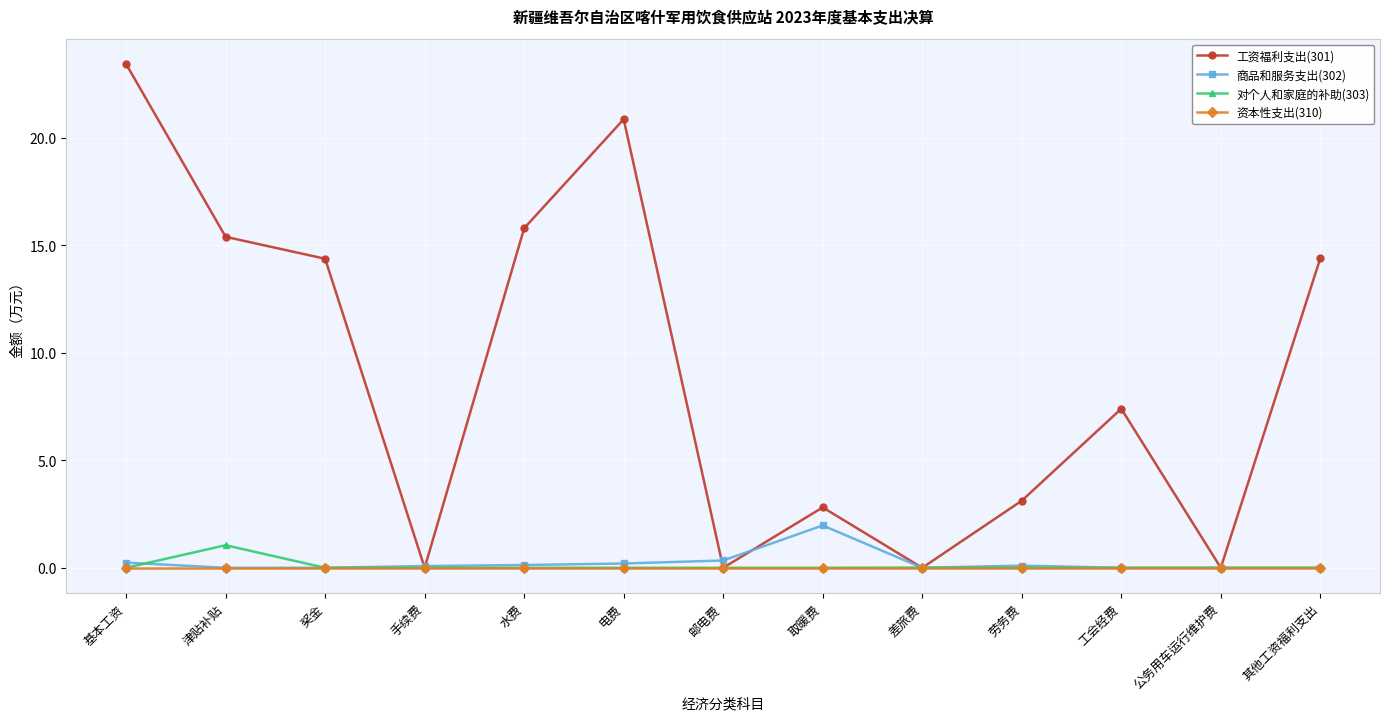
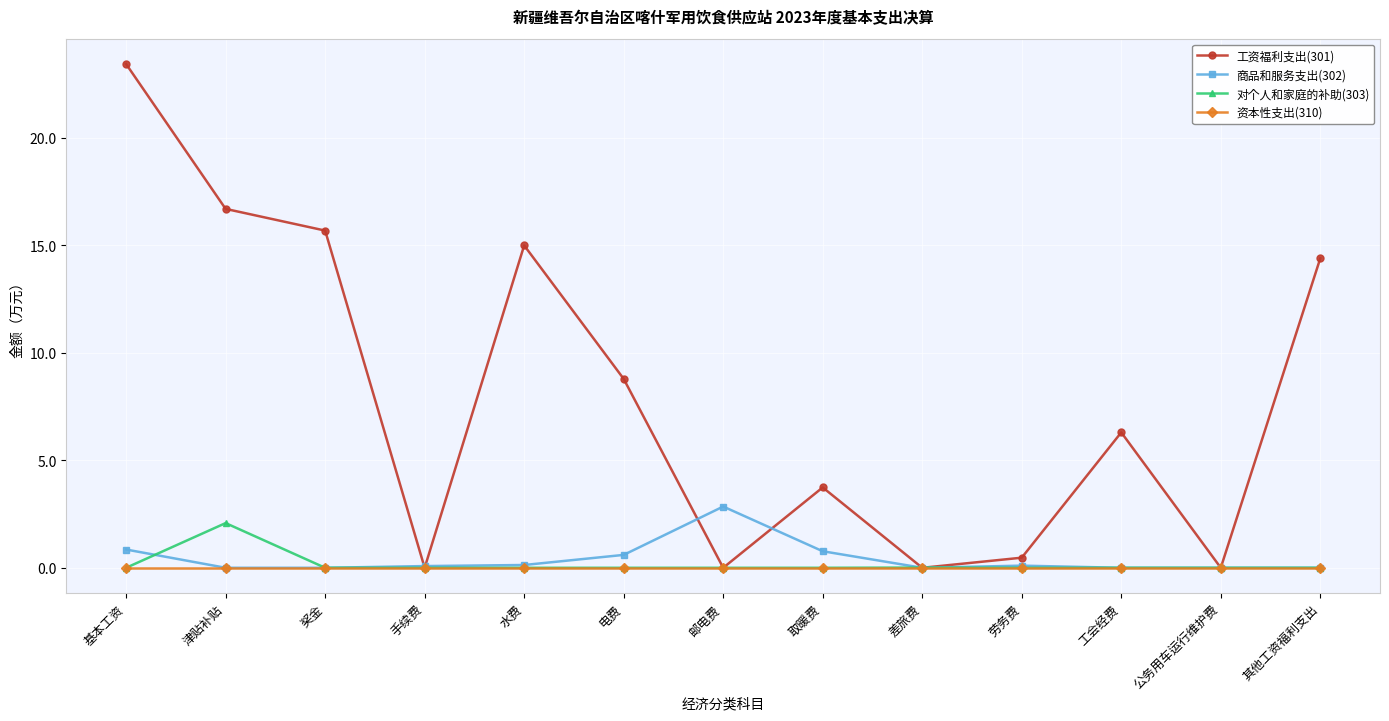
  {
    "工资福利支出(301)": {
      "基本工资": 23.4,
-     "津贴补贴": 15.4,
-     "奖金": 14.4,
-     "水费": 15.8,
-     "电费": 20.9,
-     "取暖费": 2.8,
-     "劳务费": 3.1,
-     "工会经费": 7.4,
+     "津贴补贴": 16.7,
+     "奖金": 15.7,
+     "水费": 15.0,
+     "电费": 8.8,
+     "取暖费": 3.7,
+     "劳务费": 0.5,
+     "工会经费": 6.3,
      "其他工资福利支出": 14.4
    },
    "商品和服务支出(302)": {
-     "基本工资": 0.2,
+     "基本工资": 0.9,
      "水费": 0.1,
-     "电费": 0.2,
-     "邮电费": 0.3,
-     "取暖费": 2.0
+     "电费": 0.6,
+     "邮电费": 2.9,
+     "取暖费": 0.8
    },
    "对个人和家庭的补助(303)": {
-     "津贴补贴": 1.1
+     "津贴补贴": 2.1
    }
  }
